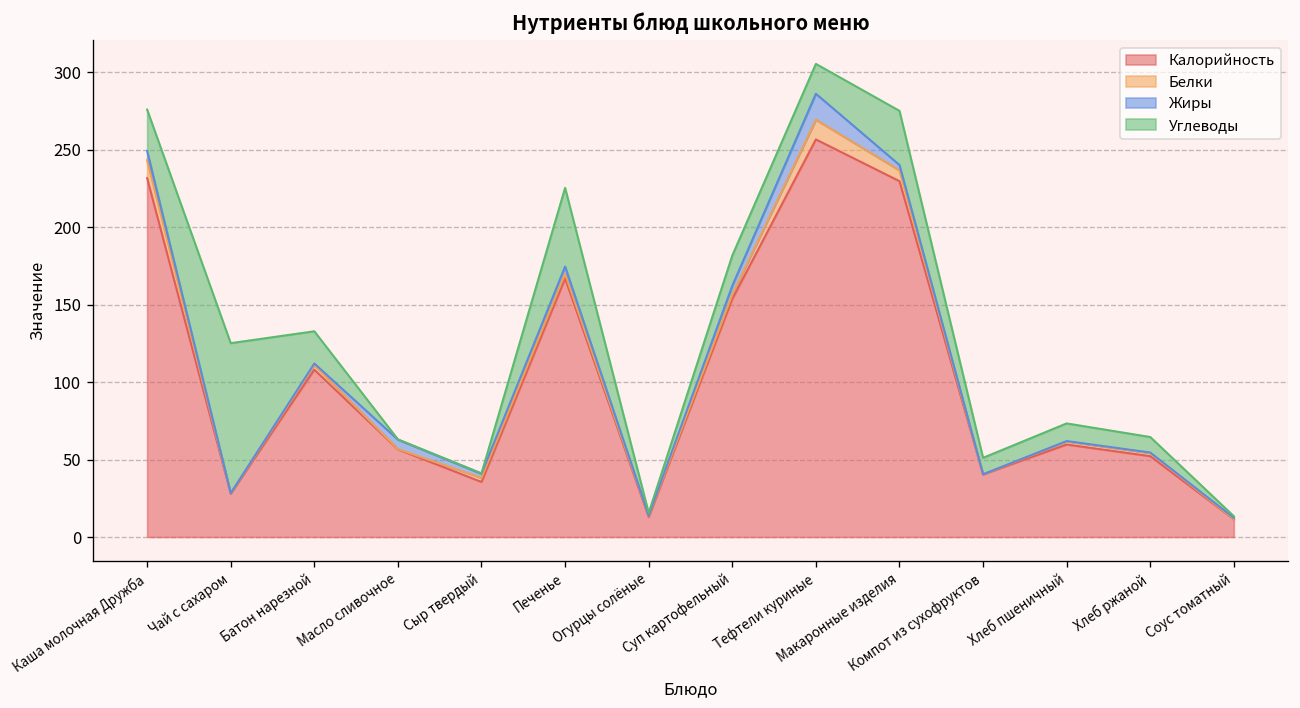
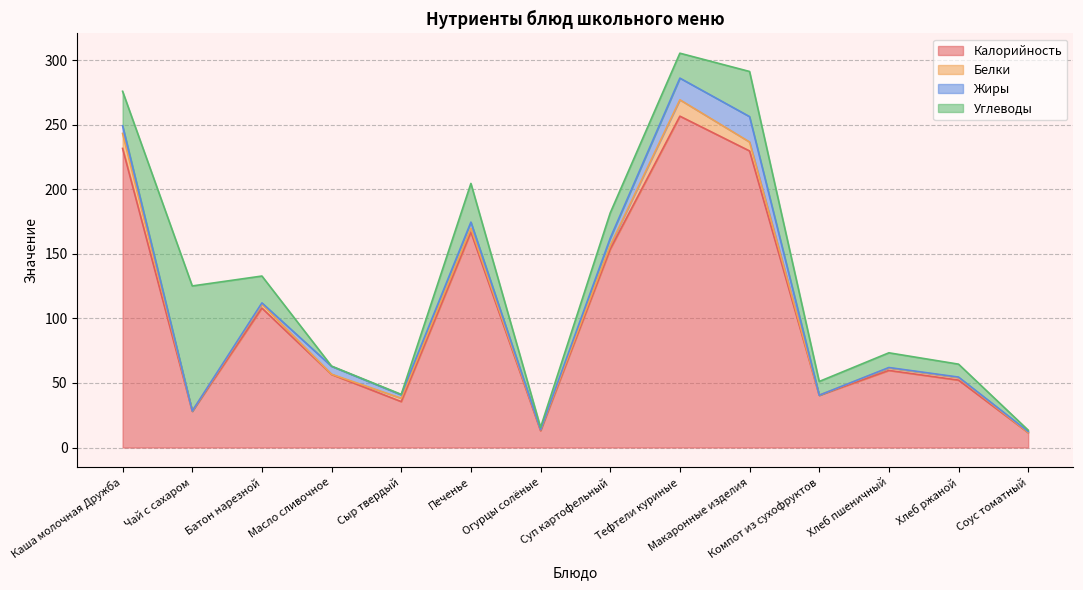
  {
    "Жиры": {
      "Каша молочная Дружба": 6,
      "Печенье": 5,
      "Суп картофельный": 6,
      "Тефтели куриные": 17,
-     "Макаронные изделия": 3
+     "Макаронные изделия": 20
    },
    "Углеводы": {
      "Каша молочная Дружба": 27,
      "Чай с сахаром": 97,
      "Батон нарезной": 21,
-     "Печенье": 51,
+     "Печенье": 30,
      "Суп картофельный": 20,
      "Тефтели куриные": 19,
      "Макаронные изделия": 35,
      "Компот из сухофруктов": 11,
      "Хлеб пшеничный": 11,
      "Хлеб ржаной": 10
    }
  }
